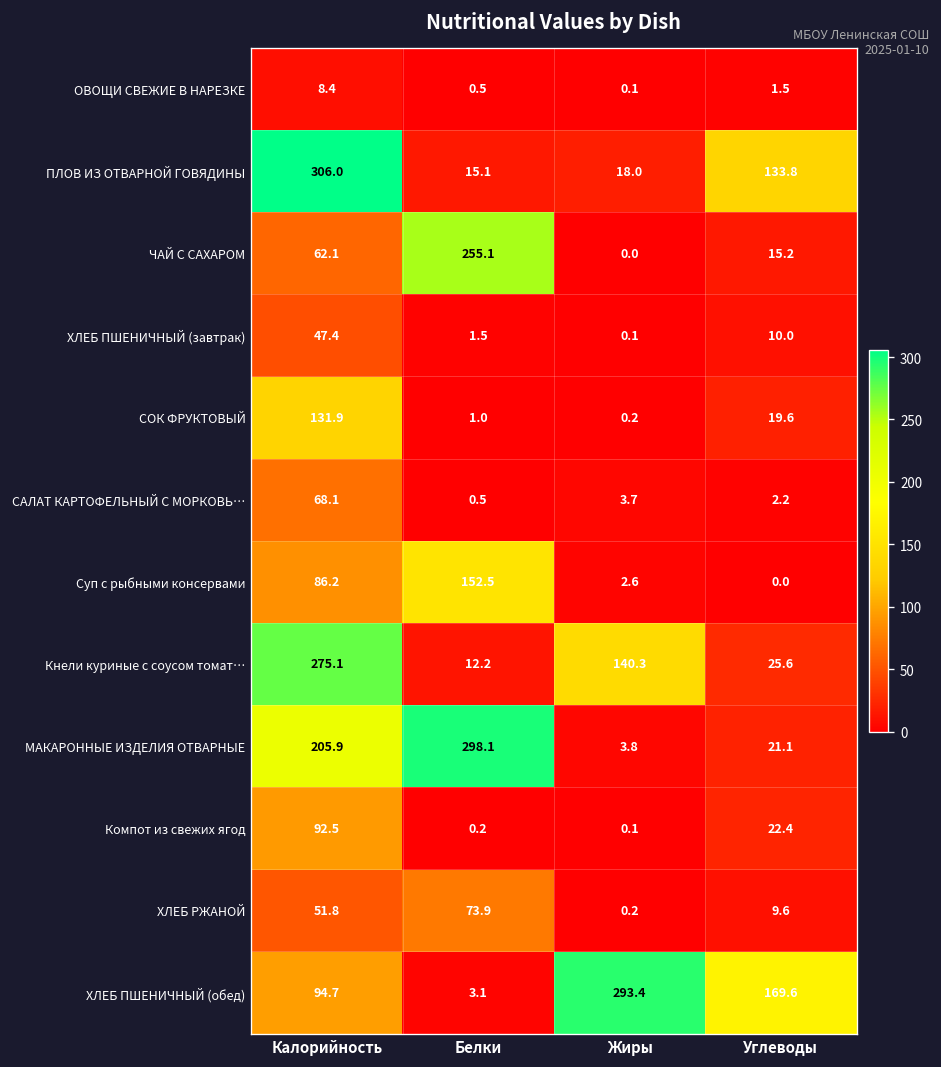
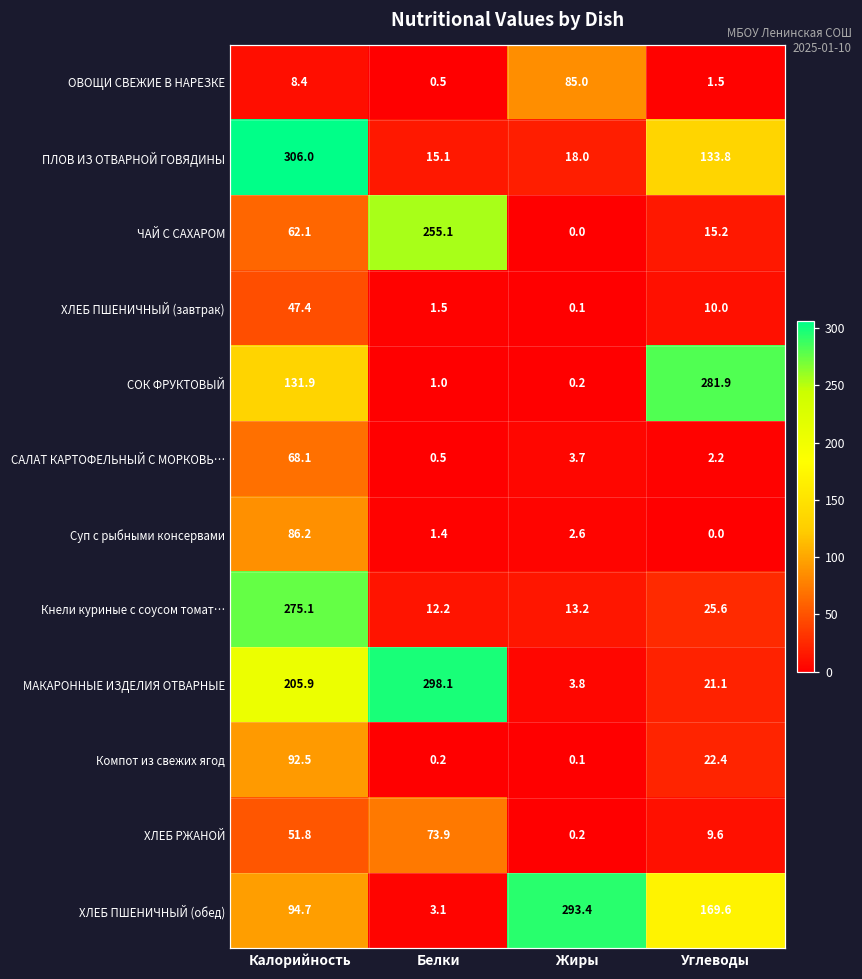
  {
    "ОВОЩИ СВЕЖИЕ В НАРЕЗКЕ": {
      "Калорийность": 8.4,
      "Белки": 0.5,
-     "Жиры": 0.1,
+     "Жиры": 85.0,
      "Углеводы": 1.5
    },
    "ПЛОВ ИЗ ОТВАРНОЙ ГОВЯДИНЫ": {
      "Калорийность": 306.0,
      "Белки": 15.1,
      "Жиры": 18.0,
      "Углеводы": 133.8
    },
    "ЧАЙ С САХАРОМ": {
      "Калорийность": 62.1,
      "Белки": 255.1,
      "Жиры": 0.0,
      "Углеводы": 15.2
    },
    "ХЛЕБ ПШЕНИЧНЫЙ (завтрак)": {
      "Калорийность": 47.4,
      "Белки": 1.5,
      "Жиры": 0.1,
      "Углеводы": 10.0
    },
    "СОК ФРУКТОВЫЙ": {
      "Калорийность": 131.9,
      "Белки": 1.0,
      "Жиры": 0.2,
-     "Углеводы": 19.6
+     "Углеводы": 281.9
    },
    "САЛАТ КАРТОФЕЛЬНЫЙ С МОРКОВЬ…": {
      "Калорийность": 68.1,
      "Белки": 0.5,
      "Жиры": 3.7,
      "Углеводы": 2.2
    },
    "Суп с рыбными консервами": {
      "Калорийность": 86.2,
-     "Белки": 152.5,
+     "Белки": 1.4,
      "Жиры": 2.6,
      "Углеводы": 0.0
    },
    "Кнели куриные с соусом томат…": {
      "Калорийность": 275.1,
      "Белки": 12.2,
-     "Жиры": 140.3,
+     "Жиры": 13.2,
      "Углеводы": 25.6
    },
    "МАКАРОННЫЕ ИЗДЕЛИЯ ОТВАРНЫЕ": {
      "Калорийность": 205.9,
      "Белки": 298.1,
      "Жиры": 3.8,
      "Углеводы": 21.1
    },
    "Компот из свежих ягод": {
      "Калорийность": 92.5,
      "Белки": 0.2,
      "Жиры": 0.1,
      "Углеводы": 22.4
    },
    "ХЛЕБ РЖАНОЙ": {
      "Калорийность": 51.8,
      "Белки": 73.9,
      "Жиры": 0.2,
      "Углеводы": 9.6
    },
    "ХЛЕБ ПШЕНИЧНЫЙ (обед)": {
      "Калорийность": 94.7,
      "Белки": 3.1,
      "Жиры": 293.4,
      "Углеводы": 169.6
    }
  }
